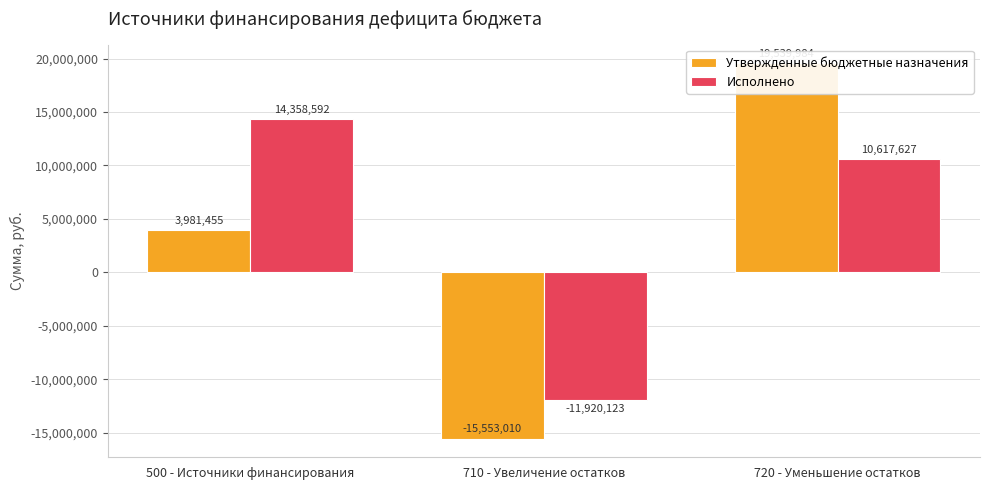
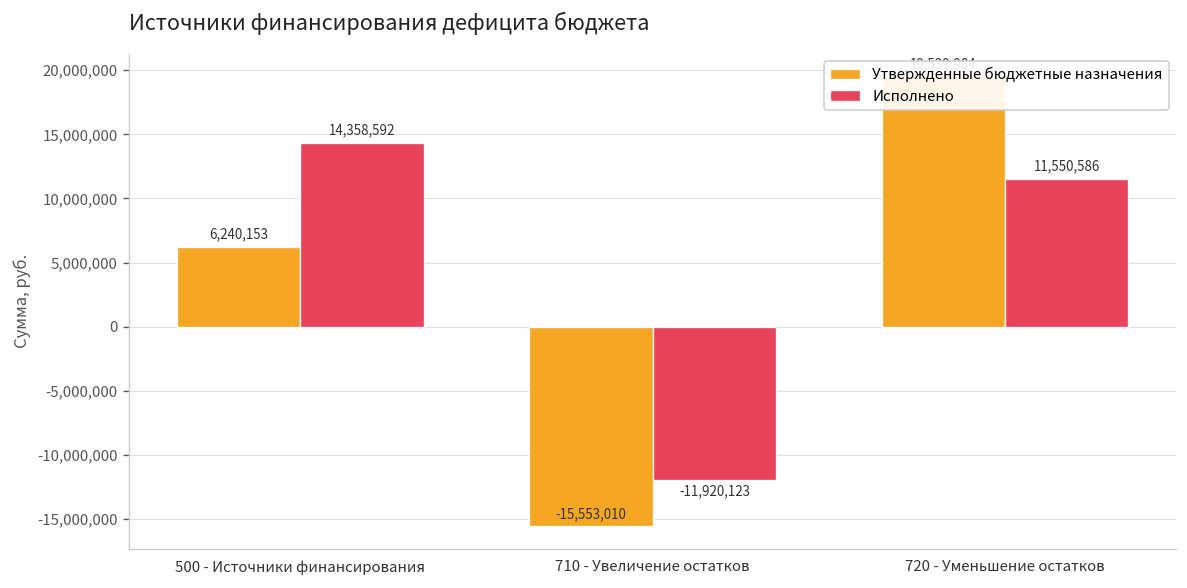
  {
    "Утвержденные бюджетные назначения": {
-     "500 - Источники финансирования": "3,981,455",
+     "500 - Источники финансирования": "6,240,153",
      "710 - Увеличение остатков": "-15,553,010"
    },
    "Исполнено": {
      "500 - Источники финансирования": "14,358,592",
      "710 - Увеличение остатков": "-11,920,123",
-     "720 - Уменьшение остатков": "10,617,627"
+     "720 - Уменьшение остатков": "11,550,586"
    }
  }
